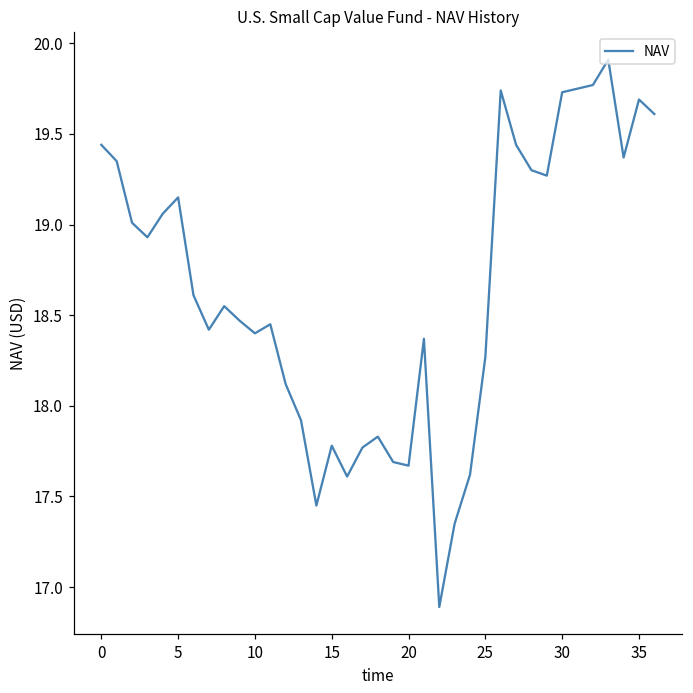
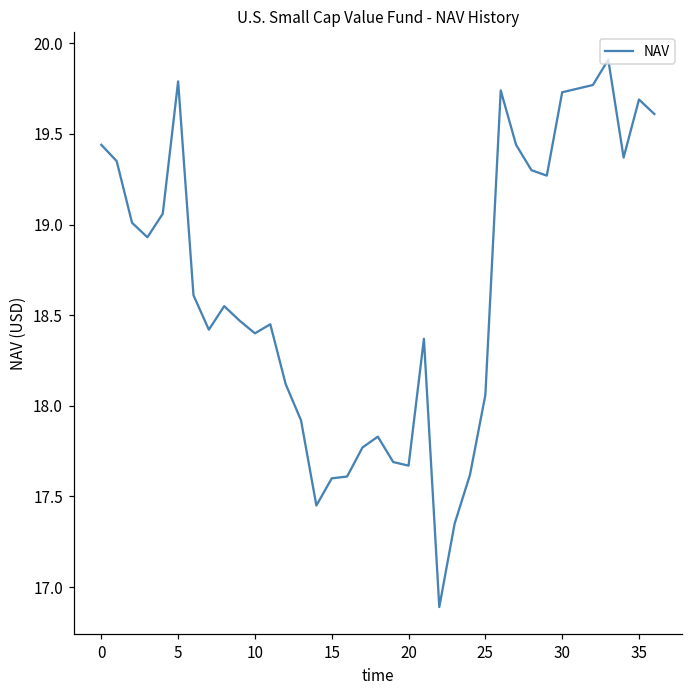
  {
    "0": 19.44,
-   "5": 19.15,
+   "5": 19.79,
    "10": 18.40,
-   "15": 17.78,
+   "15": 17.60,
    "20": 17.67,
-   "25": 18.27,
+   "25": 18.06,
    "30": 19.73,
    "35": 19.69
  }
